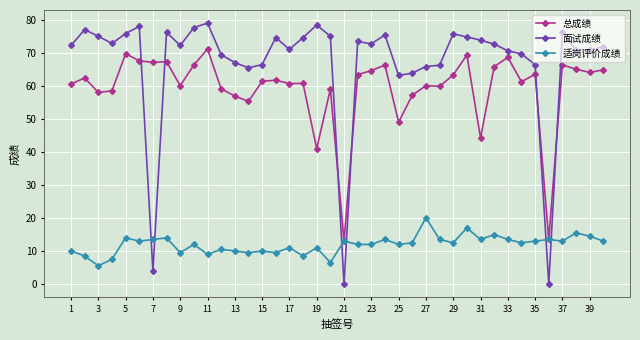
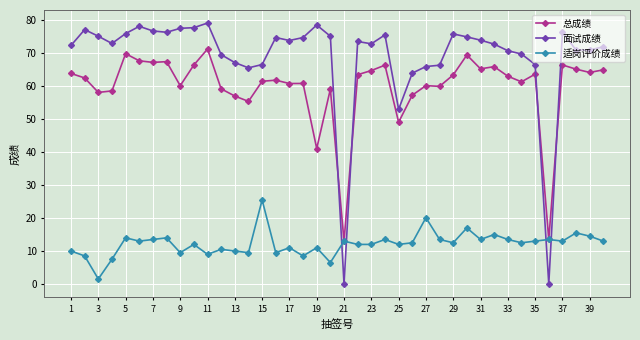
  {
    "总成绩": {
-     "1": 61,
+     "1": 64,
      "3": 58,
      "5": 70,
      "7": 67,
      "9": 60,
      "11": 71,
      "13": 57,
      "15": 62,
      "17": 61,
      "19": 41,
      "23": 65,
      "25": 49,
      "27": 60,
      "29": 63,
-     "31": 44,
-     "33": 69,
+     "31": 65,
+     "33": 63,
      "35": 64,
      "37": 66,
      "39": 64
    },
    "面试成绩": {
      "1": 72,
      "3": 75,
      "5": 76,
-     "7": 4,
-     "9": 72,
+     "7": 77,
+     "9": 78,
      "11": 79,
      "13": 67,
      "15": 67,
-     "17": 71,
+     "17": 74,
      "19": 79,
      "21": 0,
      "23": 73,
-     "25": 63,
+     "25": 53,
      "27": 66,
      "29": 76,
      "31": 74,
      "33": 71,
      "35": 67
    },
    "适岗评价成绩": {
      "1": 10,
-     "3": 6,
+     "3": 2,
      "5": 14,
      "7": 14,
      "9": 10,
      "11": 9,
      "13": 10,
-     "15": 10,
+     "15": 26,
      "17": 11,
      "19": 11,
      "23": 12,
      "25": 12,
      "27": 20,
      "29": 13,
      "31": 14,
      "33": 14,
      "35": 13,
      "37": 13,
      "39": 15
    }
  }
